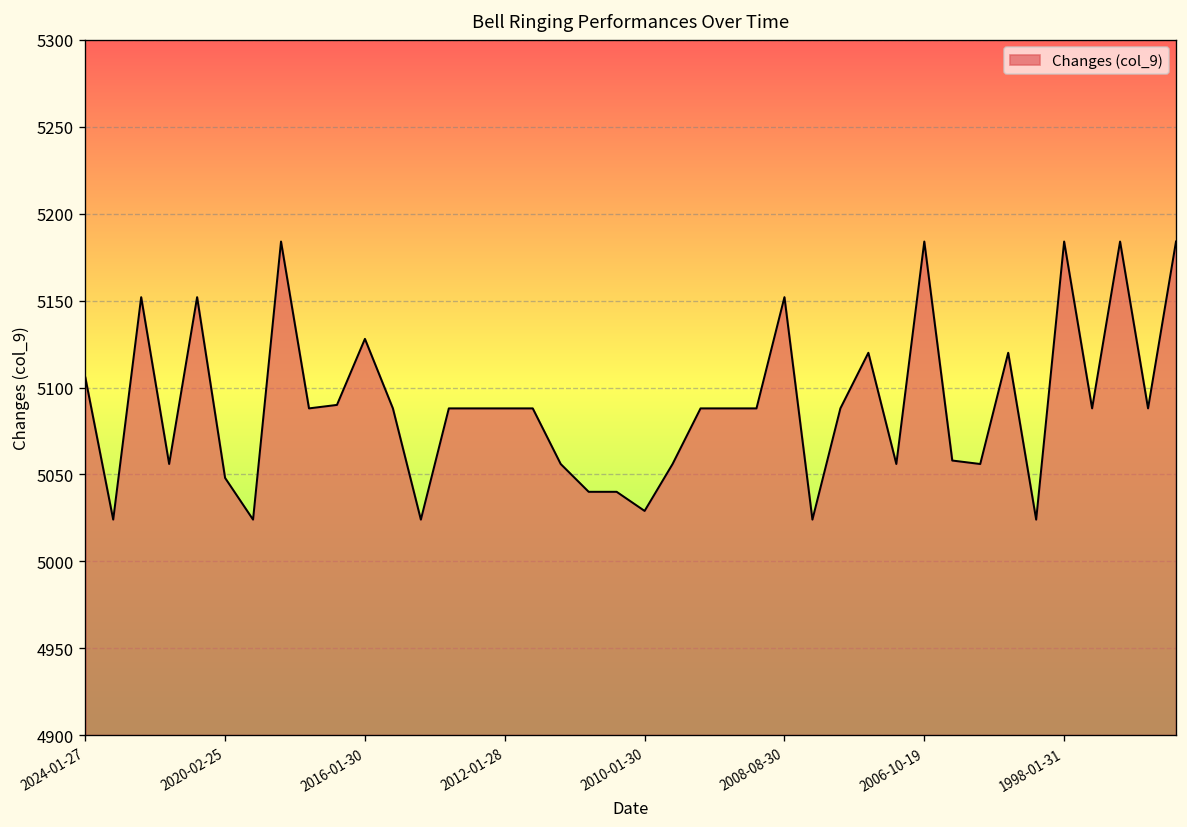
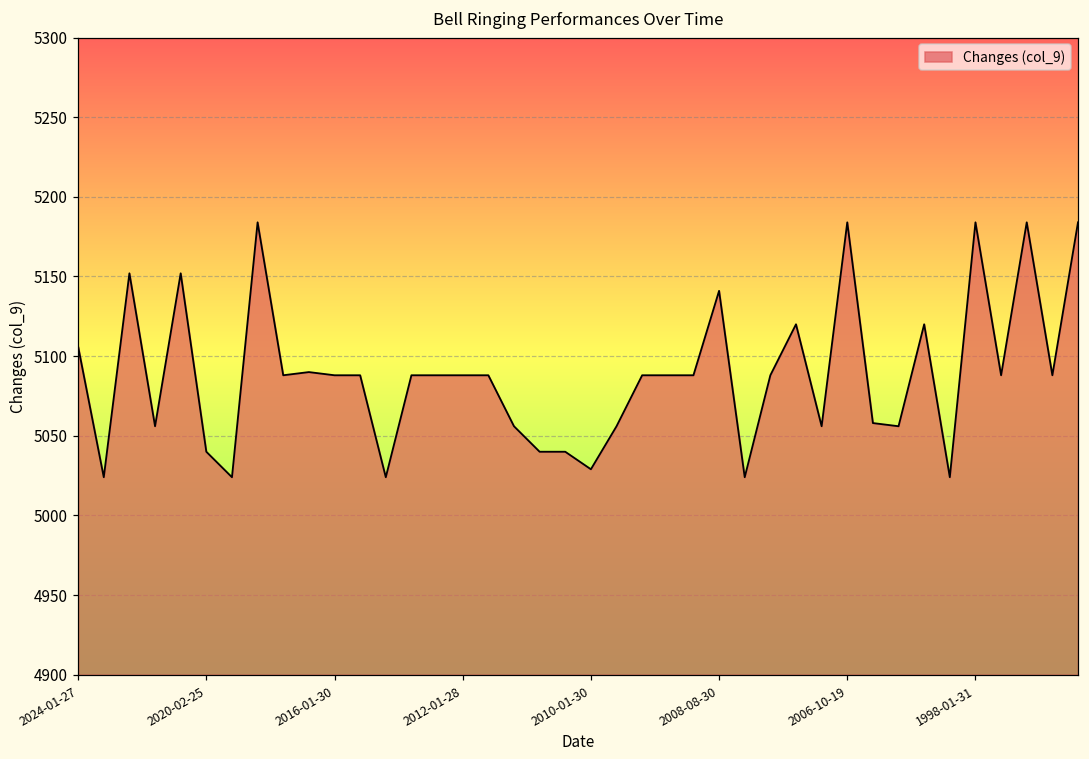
  {
    "2024-01-27": 5106,
-   "2020-02-25": 5048,
-   "2016-01-30": 5128,
+   "2020-02-25": 5040,
+   "2016-01-30": 5088,
    "2012-01-28": 5088,
    "2010-01-30": 5029,
-   "2008-08-30": 5152,
+   "2008-08-30": 5141,
    "2006-10-19": 5184,
    "1998-01-31": 5184
  }
